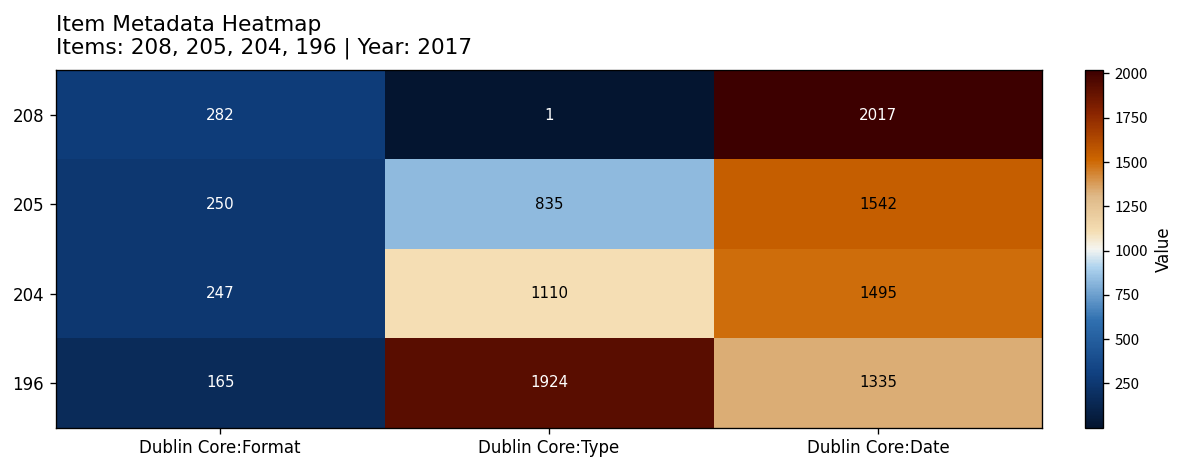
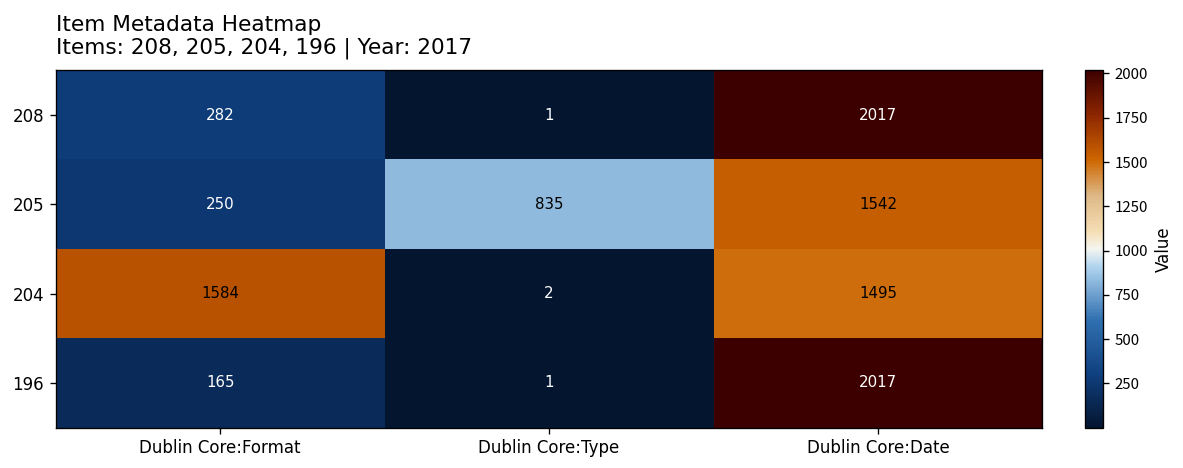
  {
    "208": {
      "Dublin Core:Format": 282,
      "Dublin Core:Type": 1,
      "Dublin Core:Date": 2017
    },
    "205": {
      "Dublin Core:Format": 250,
      "Dublin Core:Type": 835,
      "Dublin Core:Date": 1542
    },
    "204": {
-     "Dublin Core:Format": 247,
-     "Dublin Core:Type": 1110,
+     "Dublin Core:Format": 1584,
+     "Dublin Core:Type": 2,
      "Dublin Core:Date": 1495
    },
    "196": {
      "Dublin Core:Format": 165,
-     "Dublin Core:Type": 1924,
-     "Dublin Core:Date": 1335
+     "Dublin Core:Type": 1,
+     "Dublin Core:Date": 2017
    }
  }
